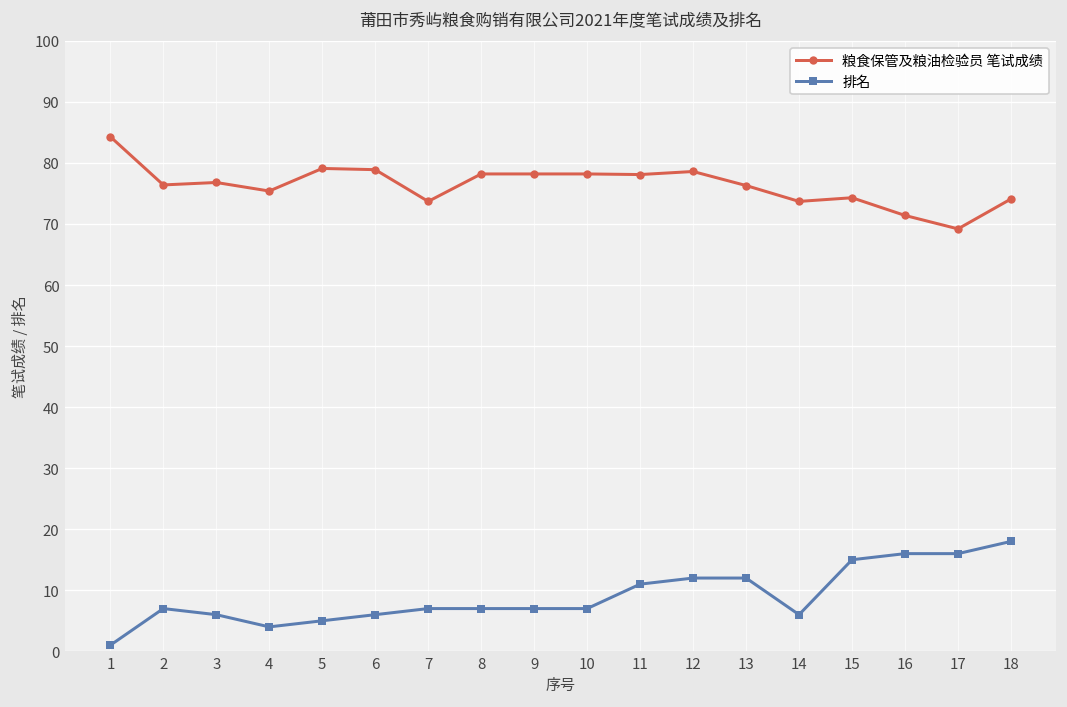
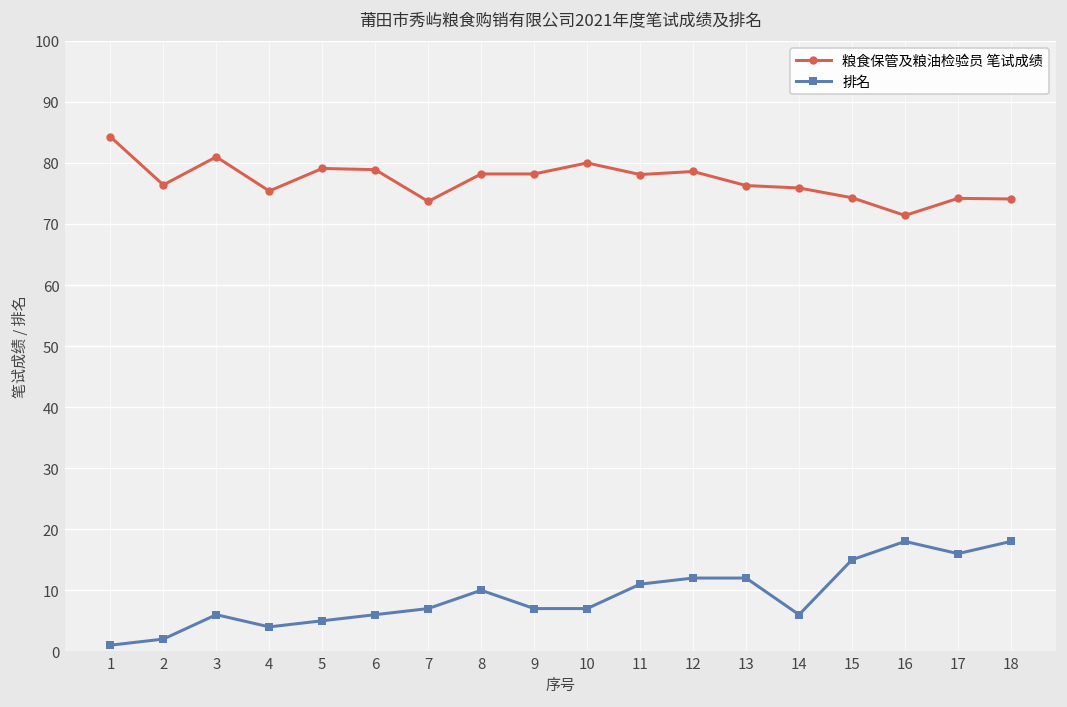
  {
    "粮食保管及粮油检验员 笔试成绩": {
      "1": 84,
      "2": 76,
-     "3": 77,
+     "3": 81,
      "4": 75,
      "5": 79,
      "6": 79,
      "7": 74,
      "8": 78,
      "9": 78,
-     "10": 78,
+     "10": 80,
      "11": 78,
      "12": 79,
      "13": 76,
-     "14": 74,
+     "14": 76,
      "15": 74,
      "16": 71,
-     "17": 69,
+     "17": 74,
      "18": 74
    },
    "排名": {
      "1": 1,
-     "2": 7,
+     "2": 2,
      "3": 6,
      "4": 4,
      "5": 5,
      "6": 6,
      "7": 7,
-     "8": 7,
+     "8": 10,
      "9": 7,
      "10": 7,
      "11": 11,
      "12": 12,
      "13": 12,
      "14": 6,
      "15": 15,
-     "16": 16,
+     "16": 18,
      "17": 16,
      "18": 18
    }
  }
